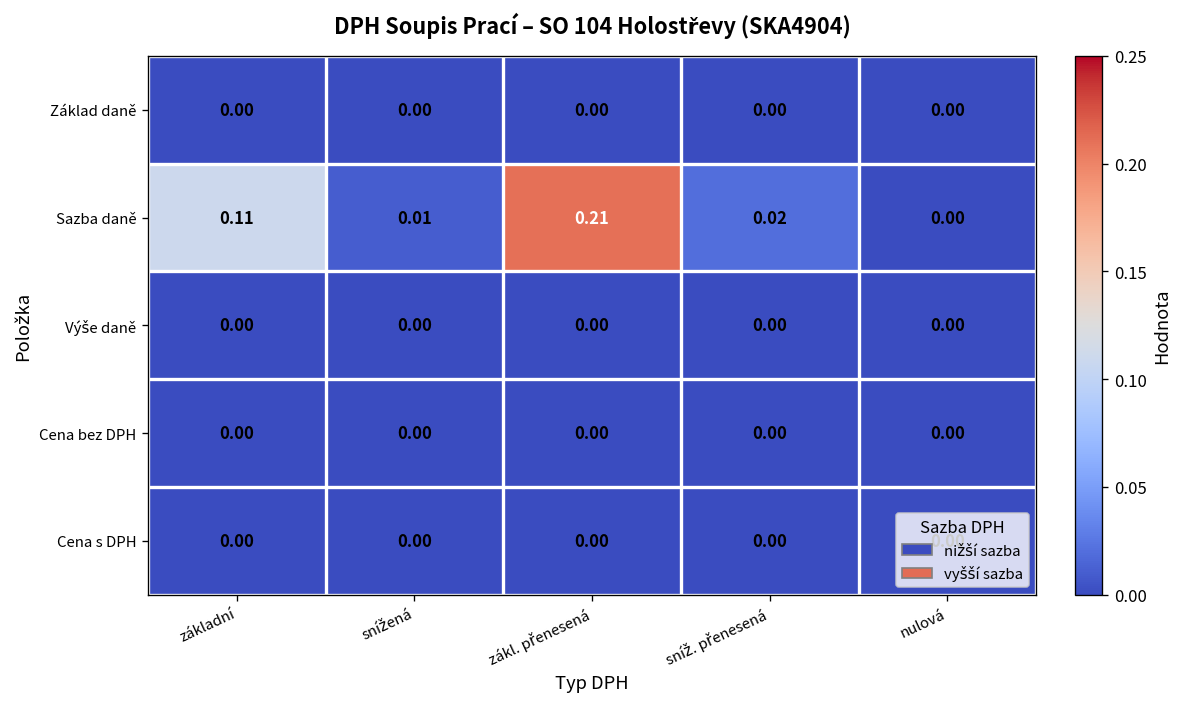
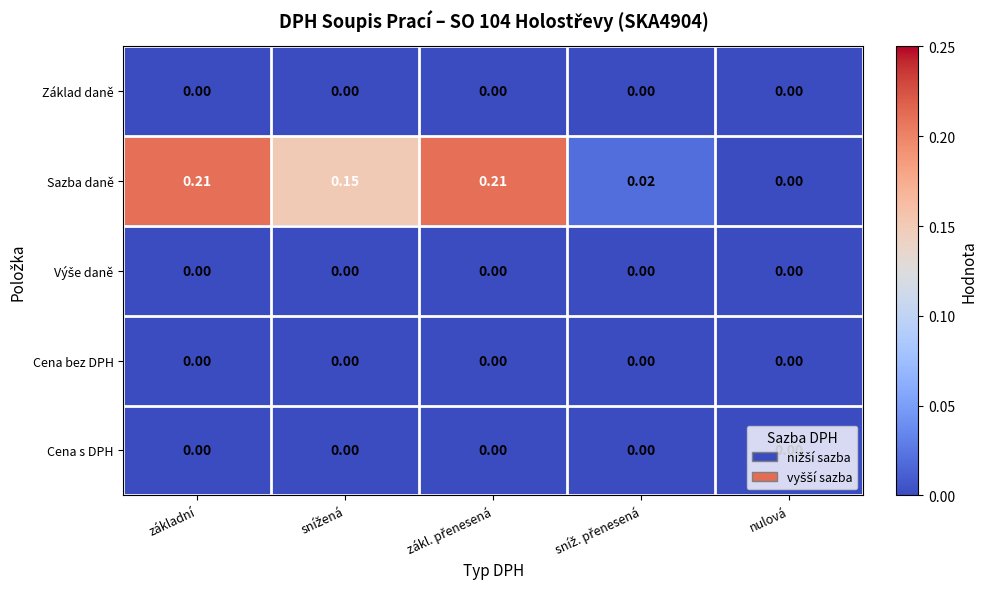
  {
    "Základ daně": {
      "základní": 0.00,
      "snížená": 0.00,
      "zákl. přenesená": 0.00,
      "sníž. přenesená": 0.00,
      "nulová": 0.00
    },
    "Sazba daně": {
-     "základní": 0.11,
-     "snížená": 0.01,
+     "základní": 0.21,
+     "snížená": 0.15,
      "zákl. přenesená": 0.21,
      "sníž. přenesená": 0.02,
      "nulová": 0.00
    },
    "Výše daně": {
      "základní": 0.00,
      "snížená": 0.00,
      "zákl. přenesená": 0.00,
      "sníž. přenesená": 0.00,
      "nulová": 0.00
    },
    "Cena bez DPH": {
      "základní": 0.00,
      "snížená": 0.00,
      "zákl. přenesená": 0.00,
      "sníž. přenesená": 0.00,
      "nulová": 0.00
    },
    "Cena s DPH": {
      "základní": 0.00,
      "snížená": 0.00,
      "zákl. přenesená": 0.00,
      "sníž. přenesená": 0.00
    }
  }
